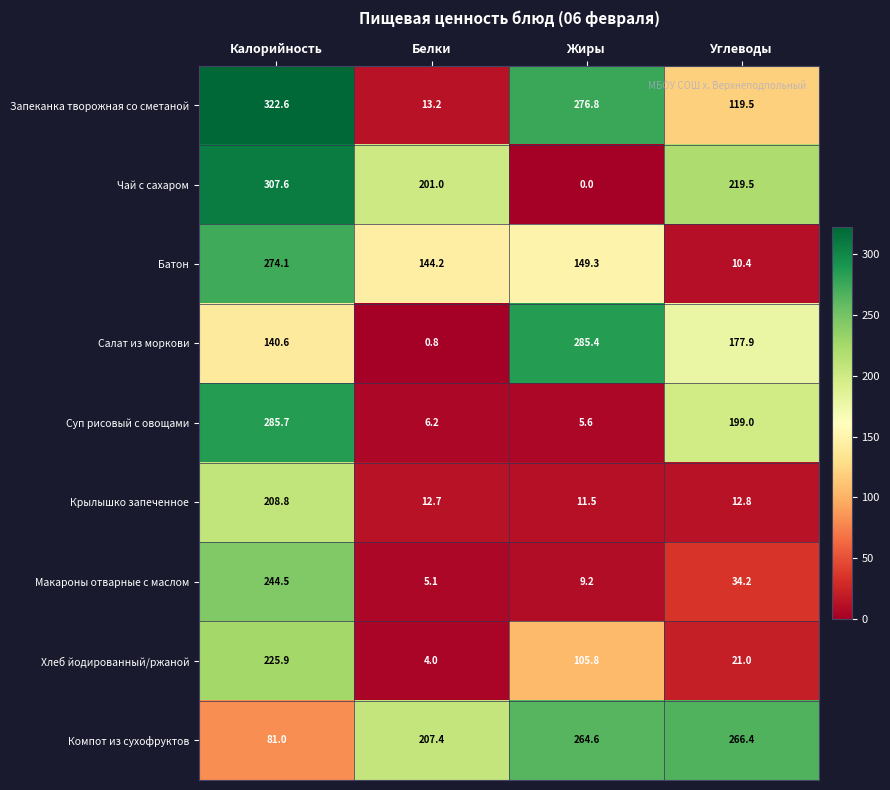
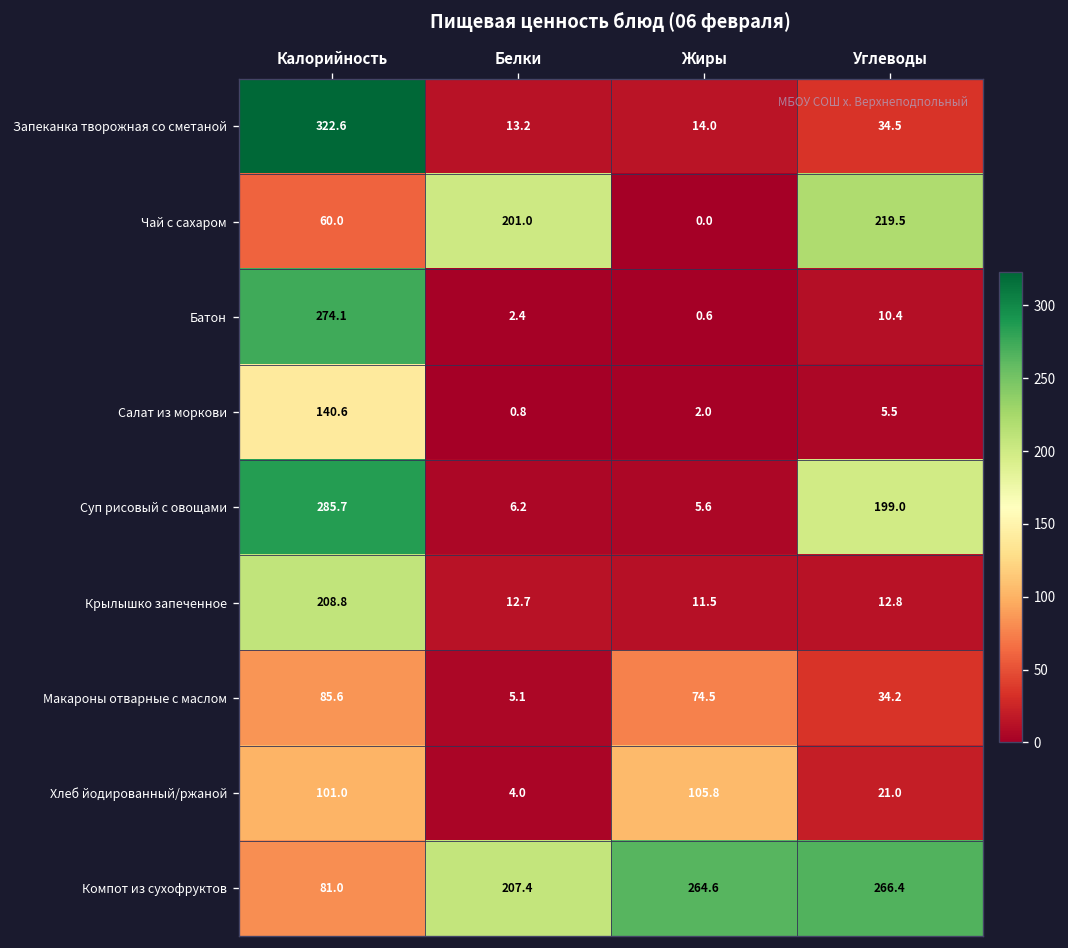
  {
    "Запеканка творожная со сметаной": {
      "Калорийность": 322.6,
      "Белки": 13.2,
-     "Жиры": 276.8,
-     "Углеводы": 119.5
+     "Жиры": 14.0,
+     "Углеводы": 34.5
    },
    "Чай с сахаром": {
-     "Калорийность": 307.6,
+     "Калорийность": 60.0,
      "Белки": 201.0,
      "Жиры": 0.0,
      "Углеводы": 219.5
    },
    "Батон": {
      "Калорийность": 274.1,
-     "Белки": 144.2,
-     "Жиры": 149.3,
+     "Белки": 2.4,
+     "Жиры": 0.6,
      "Углеводы": 10.4
    },
    "Салат из моркови": {
      "Калорийность": 140.6,
      "Белки": 0.8,
-     "Жиры": 285.4,
-     "Углеводы": 177.9
+     "Жиры": 2.0,
+     "Углеводы": 5.5
    },
    "Суп рисовый с овощами": {
      "Калорийность": 285.7,
      "Белки": 6.2,
      "Жиры": 5.6,
      "Углеводы": 199.0
    },
    "Крылышко запеченное": {
      "Калорийность": 208.8,
      "Белки": 12.7,
      "Жиры": 11.5,
      "Углеводы": 12.8
    },
    "Макароны отварные с маслом": {
-     "Калорийность": 244.5,
+     "Калорийность": 85.6,
      "Белки": 5.1,
-     "Жиры": 9.2,
+     "Жиры": 74.5,
      "Углеводы": 34.2
    },
    "Хлеб йодированный/ржаной": {
-     "Калорийность": 225.9,
+     "Калорийность": 101.0,
      "Белки": 4.0,
      "Жиры": 105.8,
      "Углеводы": 21.0
    },
    "Компот из сухофруктов": {
      "Калорийность": 81.0,
      "Белки": 207.4,
      "Жиры": 264.6,
      "Углеводы": 266.4
    }
  }
